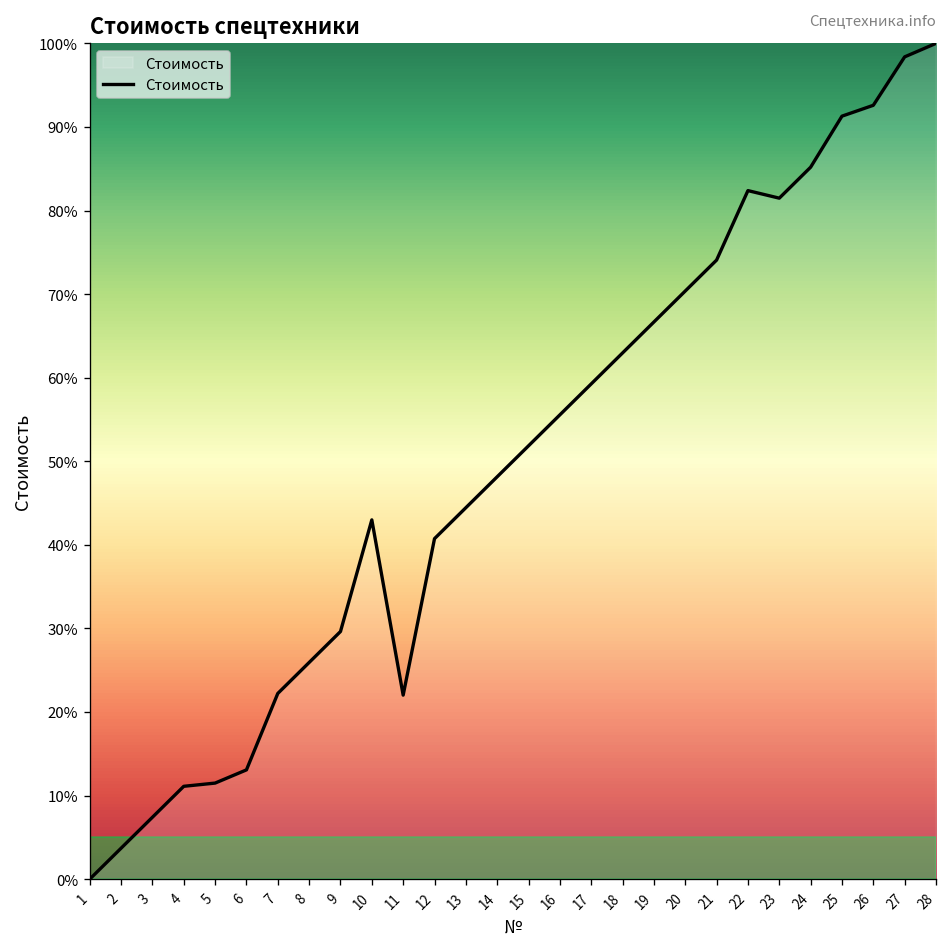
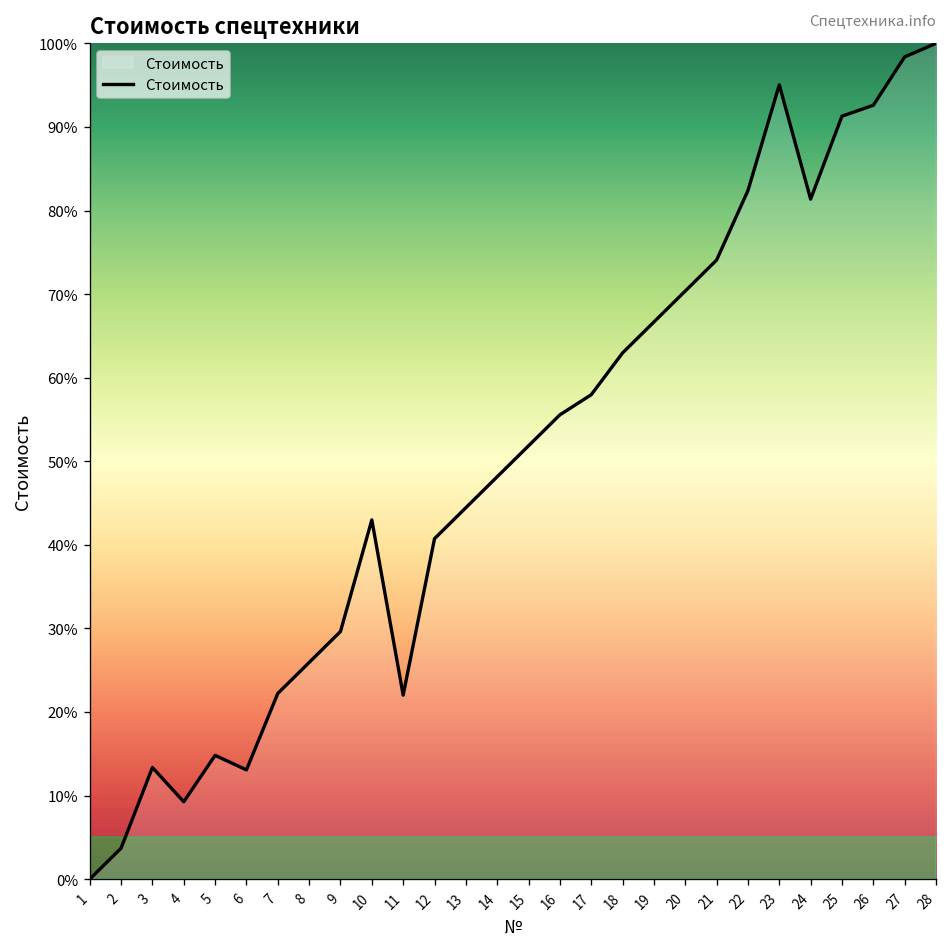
  {
-   "3": "7%",
-   "4": "11%",
-   "5": "11%",
+   "3": "13%",
+   "4": "9%",
+   "5": "15%",
    "6": "13%",
    "7": "22%",
    "8": "26%",
    "9": "30%",
    "10": "43%",
    "11": "22%",
    "12": "41%",
    "13": "44%",
    "14": "48%",
    "15": "52%",
    "16": "56%",
-   "17": "59%",
+   "17": "58%",
    "18": "63%",
    "19": "67%",
    "20": "70%",
    "21": "74%",
    "22": "82%",
-   "23": "81%",
-   "24": "85%",
+   "23": "95%",
+   "24": "81%",
    "25": "91%",
    "26": "93%",
    "27": "98%",
    "28": "100%"
  }
